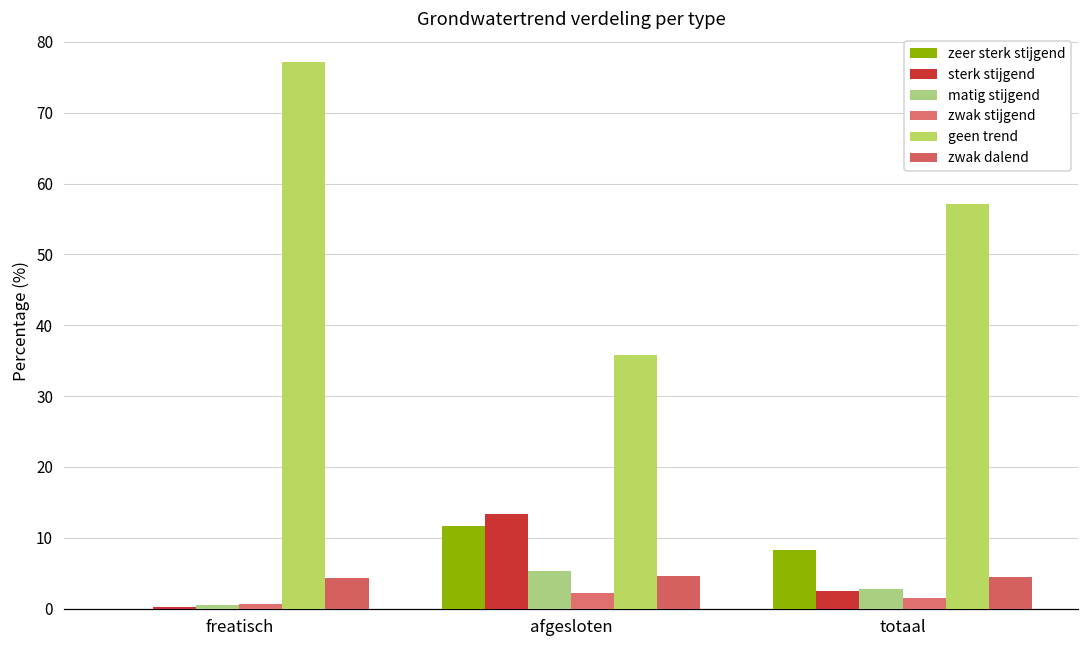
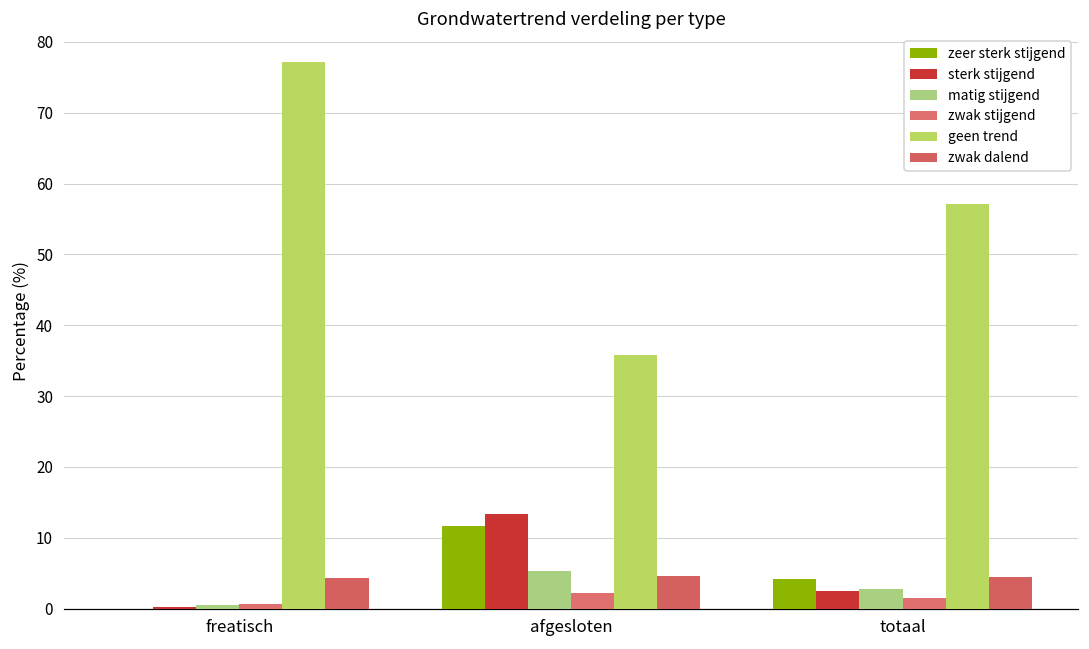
  {
    "zeer sterk stijgend": {
      "freatisch": 0,
      "afgesloten": 12,
-     "totaal": 8
+     "totaal": 4
    },
    "sterk stijgend": {
      "afgesloten": 13,
      "totaal": 3
    }
  }
